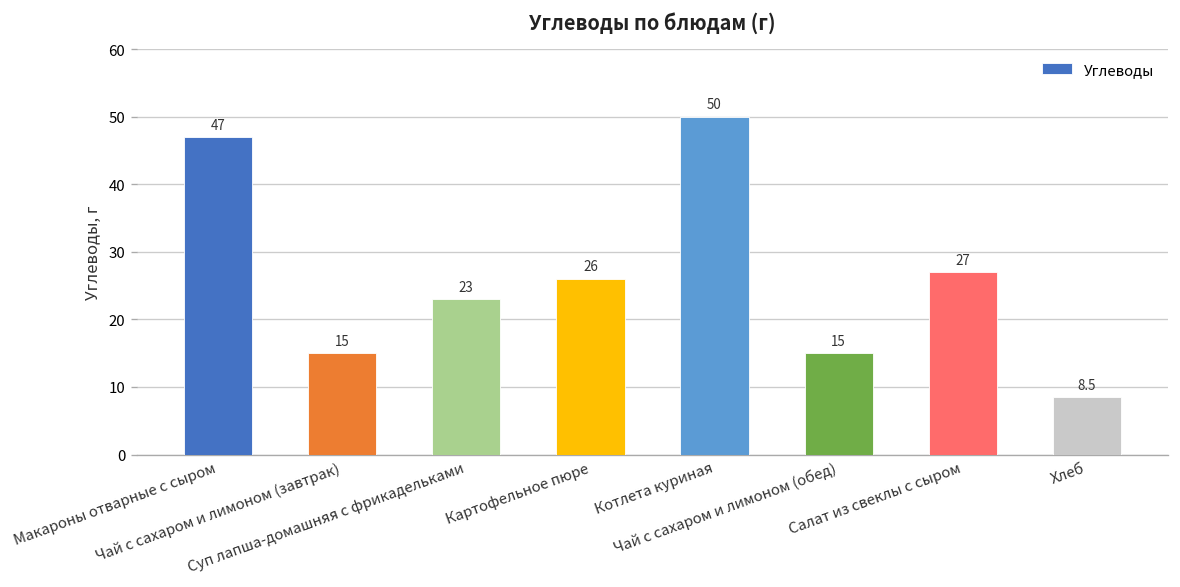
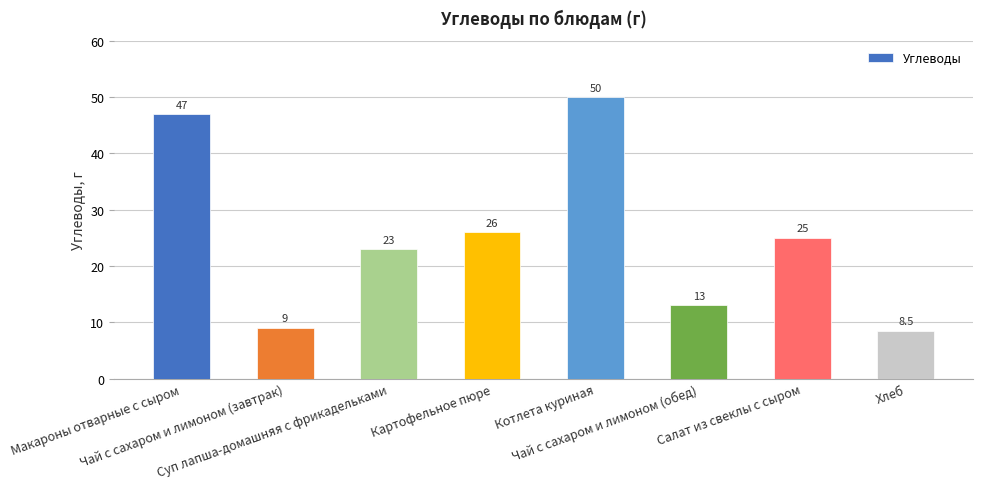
  {
    "Макароны отварные с сыром": 47,
-   "Чай с сахаром и лимоном (завтрак)": 15,
+   "Чай с сахаром и лимоном (завтрак)": 9,
    "Суп лапша-домашняя с фрикадельками": 23,
    "Картофельное пюре": 26,
    "Котлета куриная": 50,
-   "Чай с сахаром и лимоном (обед)": 15,
-   "Салат из свеклы с сыром": 27,
+   "Чай с сахаром и лимоном (обед)": 13,
+   "Салат из свеклы с сыром": 25,
    "Хлеб": 8.5
  }
